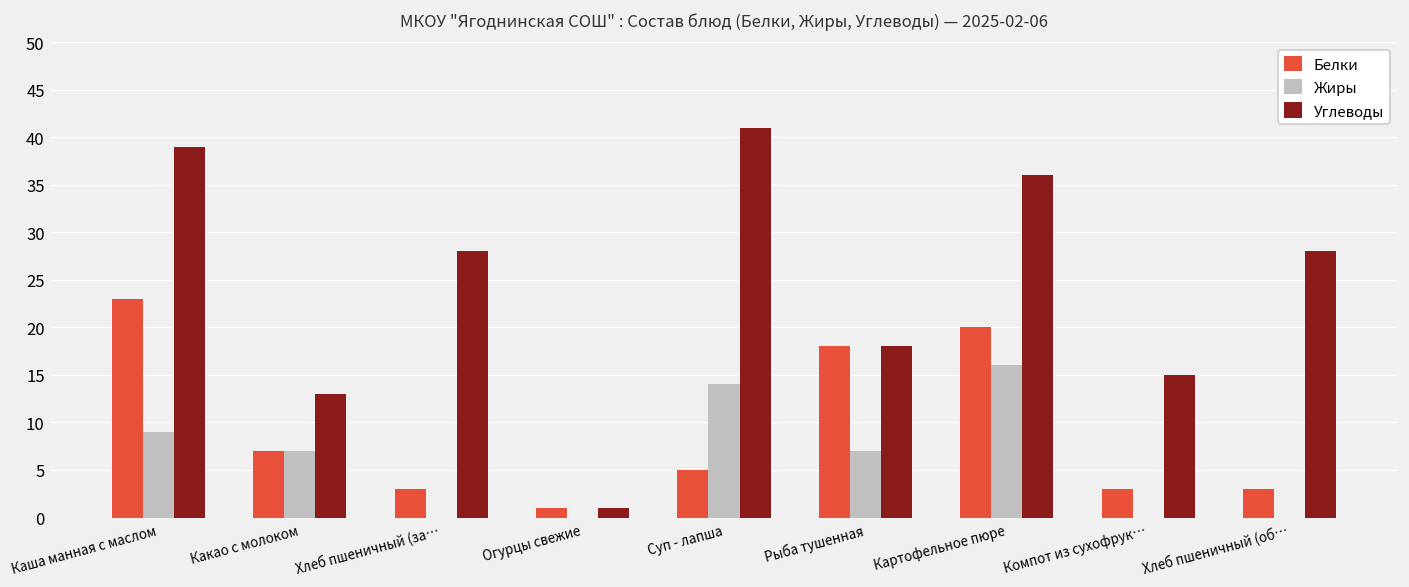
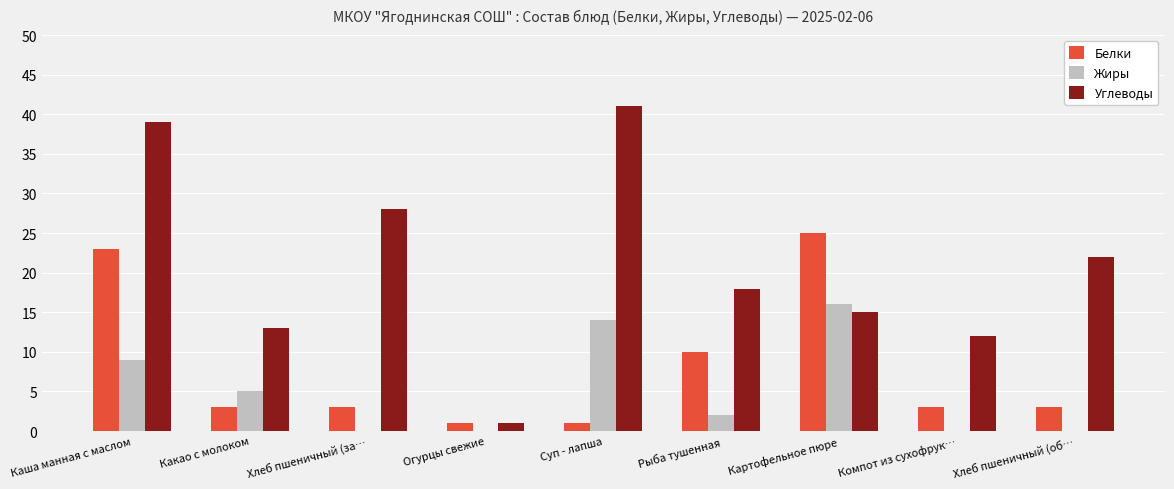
  {
    "Белки": {
      "Каша манная с маслом": 23,
-     "Какао с молоком": 7,
+     "Какао с молоком": 3,
      "Хлеб пшеничный (за…": 3,
      "Огурцы свежие": 1,
-     "Суп - лапша": 5,
-     "Рыба тушенная": 18,
-     "Картофельное пюре": 20,
+     "Суп - лапша": 1,
+     "Рыба тушенная": 10,
+     "Картофельное пюре": 25,
      "Компот из сухофрук…": 3,
      "Хлеб пшеничный (об…": 3
    },
    "Жиры": {
      "Каша манная с маслом": 9,
-     "Какао с молоком": 7,
+     "Какао с молоком": 5,
      "Хлеб пшеничный (за…": 0,
      "Огурцы свежие": 0,
      "Суп - лапша": 14,
-     "Рыба тушенная": 7,
+     "Рыба тушенная": 2,
      "Картофельное пюре": 16,
      "Компот из сухофрук…": 0,
      "Хлеб пшеничный (об…": 0
    },
    "Углеводы": {
      "Каша манная с маслом": 39,
      "Какао с молоком": 13,
      "Хлеб пшеничный (за…": 28,
      "Огурцы свежие": 1,
      "Суп - лапша": 41,
      "Рыба тушенная": 18,
-     "Картофельное пюре": 36,
-     "Компот из сухофрук…": 15,
-     "Хлеб пшеничный (об…": 28
+     "Картофельное пюре": 15,
+     "Компот из сухофрук…": 12,
+     "Хлеб пшеничный (об…": 22
    }
  }
